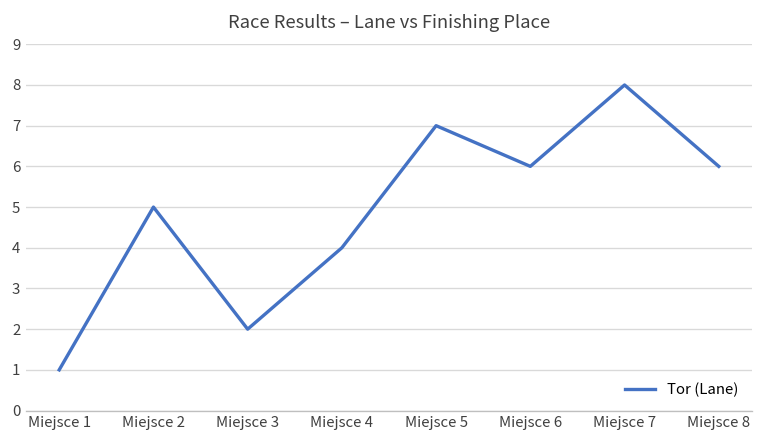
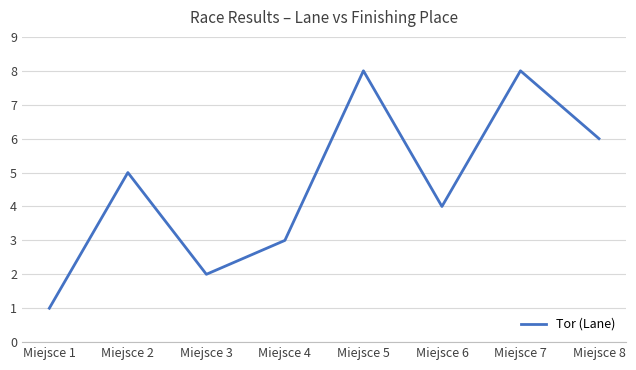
  {
    "Miejsce 1": 1,
    "Miejsce 2": 5,
    "Miejsce 3": 2,
-   "Miejsce 4": 4,
-   "Miejsce 5": 7,
-   "Miejsce 6": 6,
+   "Miejsce 4": 3,
+   "Miejsce 5": 8,
+   "Miejsce 6": 4,
    "Miejsce 7": 8,
    "Miejsce 8": 6
  }
